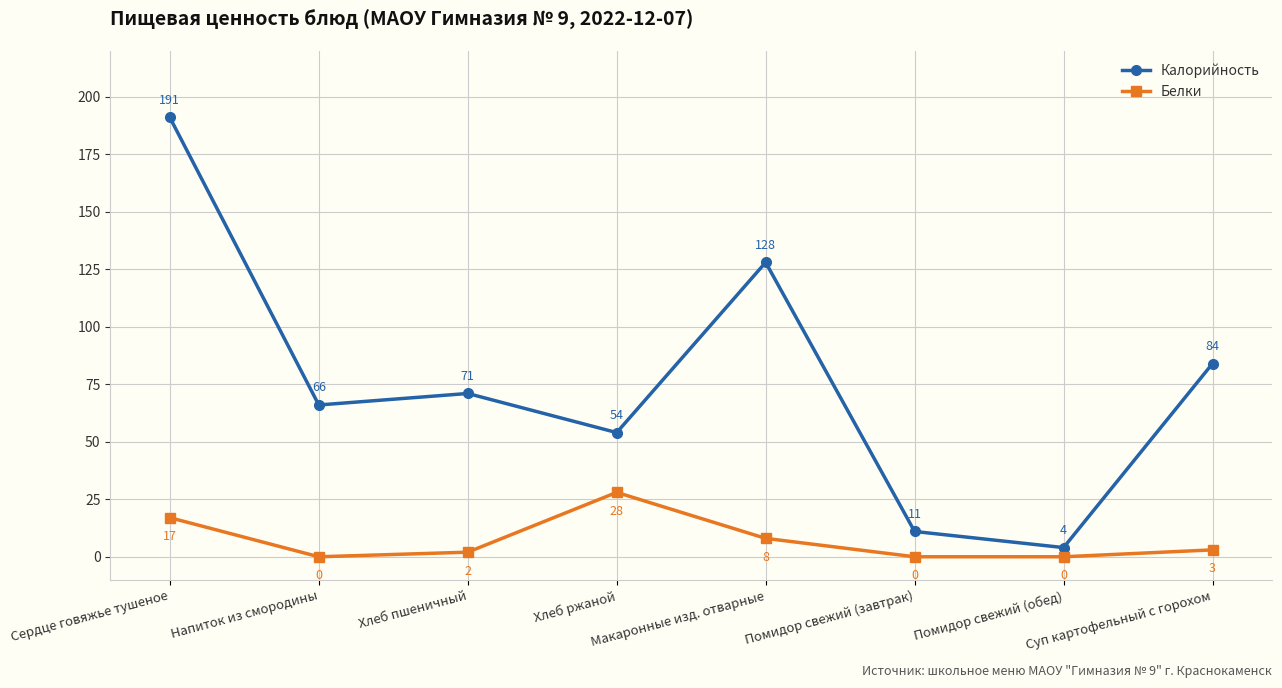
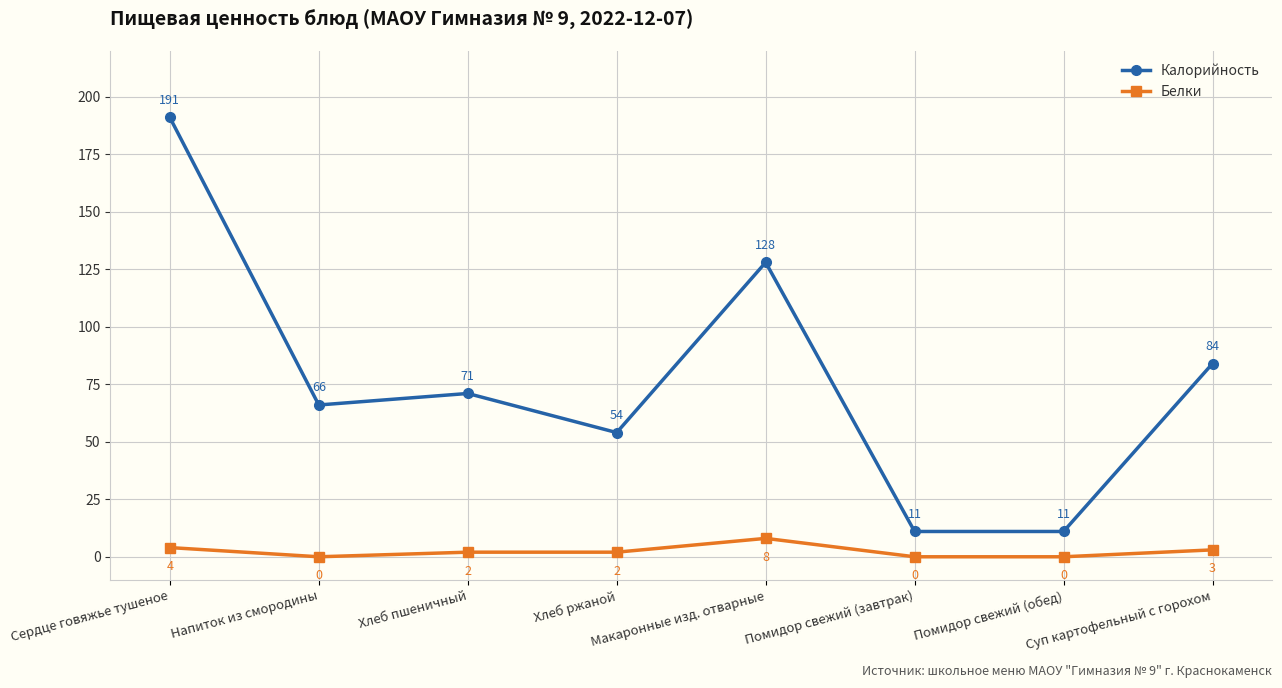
  {
    "Калорийность": {
      "Сердце говяжье тушеное": 191,
      "Напиток из смородины": 66,
      "Хлеб пшеничный": 71,
      "Хлеб ржаной": 54,
      "Макаронные изд. отварные": 128,
      "Помидор свежий (завтрак)": 11,
-     "Помидор свежий (обед)": 4,
+     "Помидор свежий (обед)": 11,
      "Суп картофельный с горохом": 84
    },
    "Белки": {
-     "Сердце говяжье тушеное": 17,
+     "Сердце говяжье тушеное": 4,
      "Напиток из смородины": 0,
      "Хлеб пшеничный": 2,
-     "Хлеб ржаной": 28,
+     "Хлеб ржаной": 2,
      "Макаронные изд. отварные": 8,
      "Помидор свежий (завтрак)": 0,
      "Помидор свежий (обед)": 0,
      "Суп картофельный с горохом": 3
    }
  }
